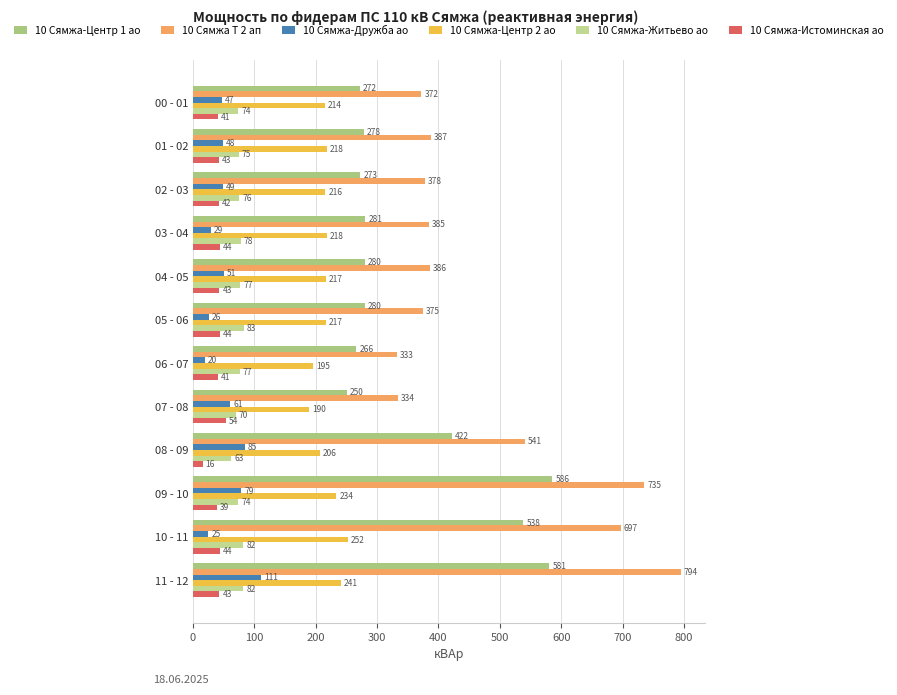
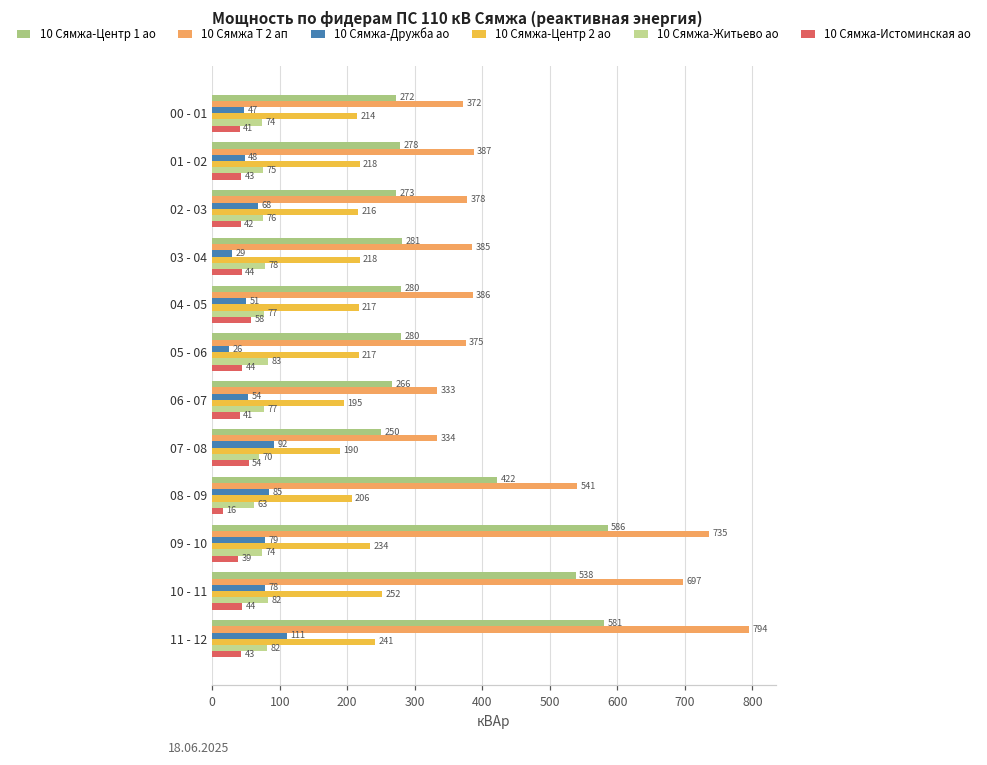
  {
    "10 Сямжа-Дружба ао": {
      "00 - 01": 47,
      "01 - 02": 48,
-     "02 - 03": 49,
+     "02 - 03": 68,
      "03 - 04": 29,
      "04 - 05": 51,
      "05 - 06": 26,
-     "06 - 07": 20,
-     "07 - 08": 61,
+     "06 - 07": 54,
+     "07 - 08": 92,
      "08 - 09": 85,
      "09 - 10": 79,
-     "10 - 11": 25,
+     "10 - 11": 78,
      "11 - 12": 111
    },
    "10 Сямжа-Истоминская ао": {
      "00 - 01": 41,
      "01 - 02": 43,
      "02 - 03": 42,
      "03 - 04": 44,
-     "04 - 05": 43,
+     "04 - 05": 58,
      "05 - 06": 44,
      "06 - 07": 41,
      "07 - 08": 54,
      "08 - 09": 16,
      "09 - 10": 39,
      "10 - 11": 44,
      "11 - 12": 43
    }
  }
